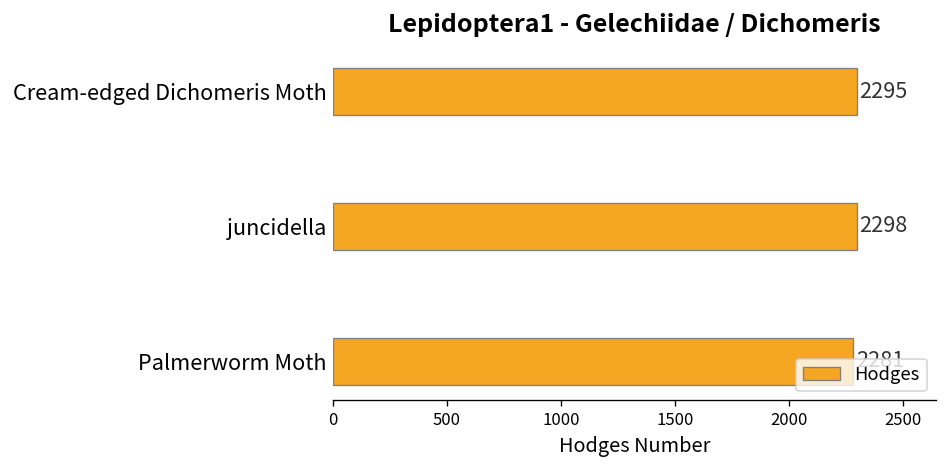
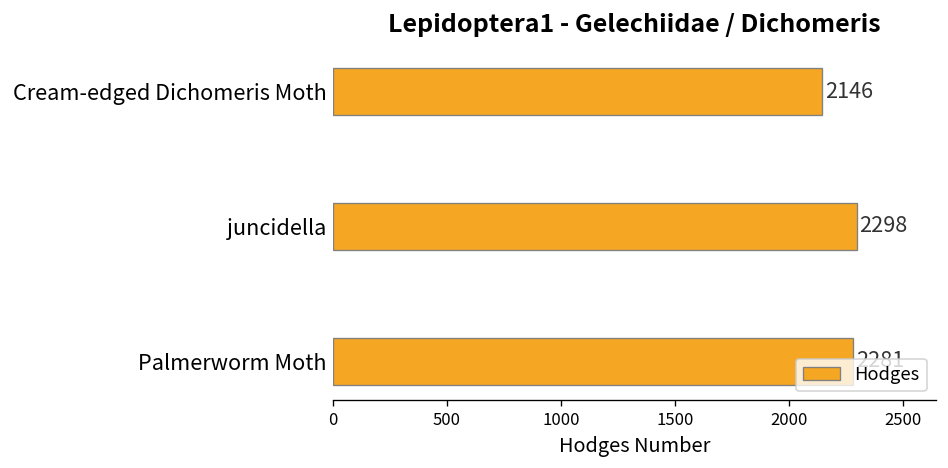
  {
-   "Cream-edged Dichomeris Moth": 2295,
+   "Cream-edged Dichomeris Moth": 2146,
    "juncidella": 2298
  }
